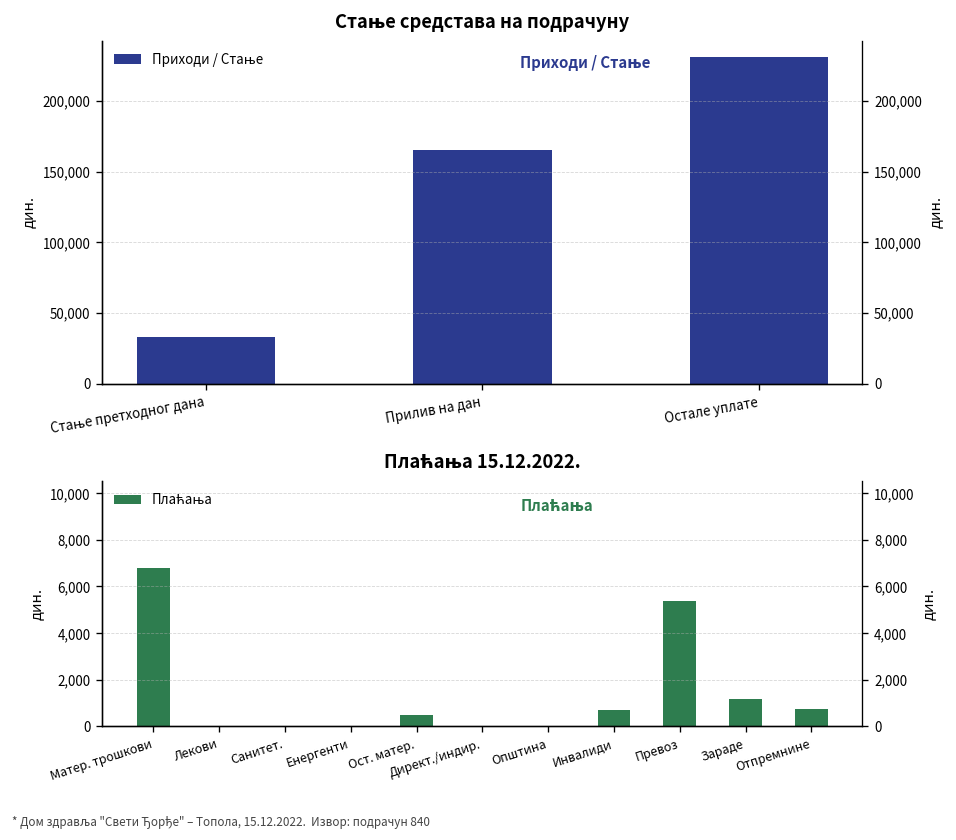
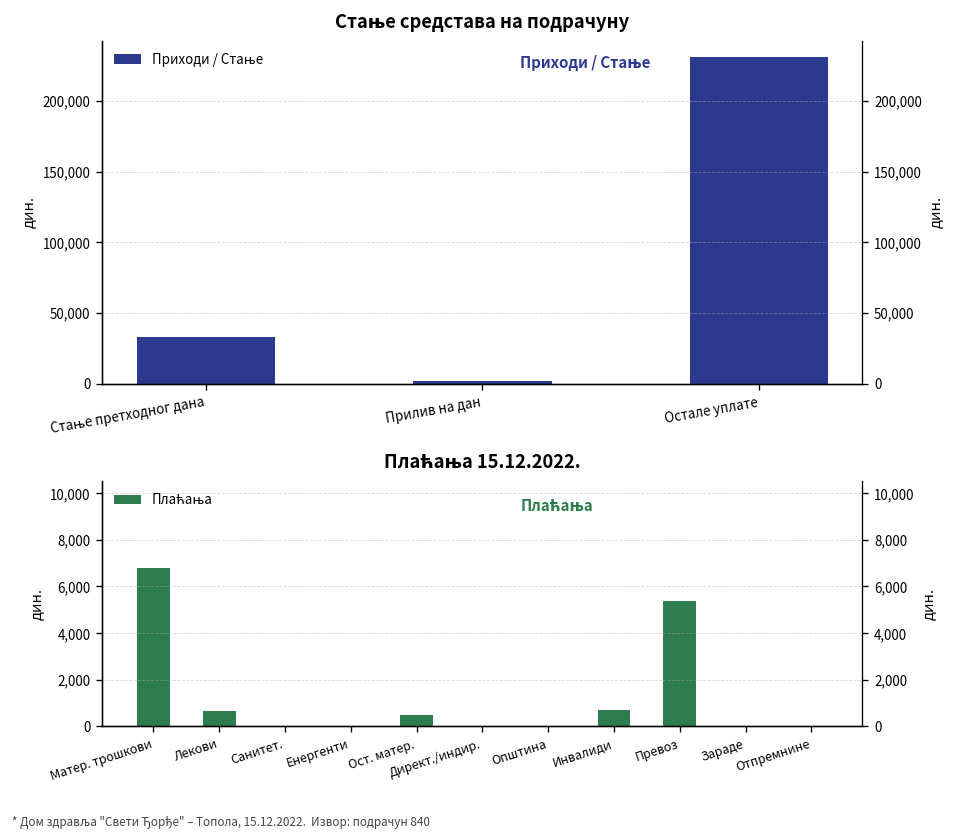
  {
    "Стање средстава на подрачуну": {
      "Стање претходног дана": "33,000",
-     "Прилив на дан": "165,000",
+     "Прилив на дан": "2,000",
      "Остале уплате": "231,000"
    },
    "Плаћања 15.12.2022.": {
      "Матер. трошкови": "6,800",
-     "Лекови": "0",
+     "Лекови": "700",
      "Санитет.": "0",
      "Енергенти": "0",
      "Ост. матер.": "500",
      "Директ./индир.": "0",
      "Општина": "0",
      "Инвалиди": "700",
      "Превоз": "5,400",
-     "Зараде": "1,200",
-     "Отпремнине": "800"
+     "Зараде": "0",
+     "Отпремнине": "0"
    }
  }
